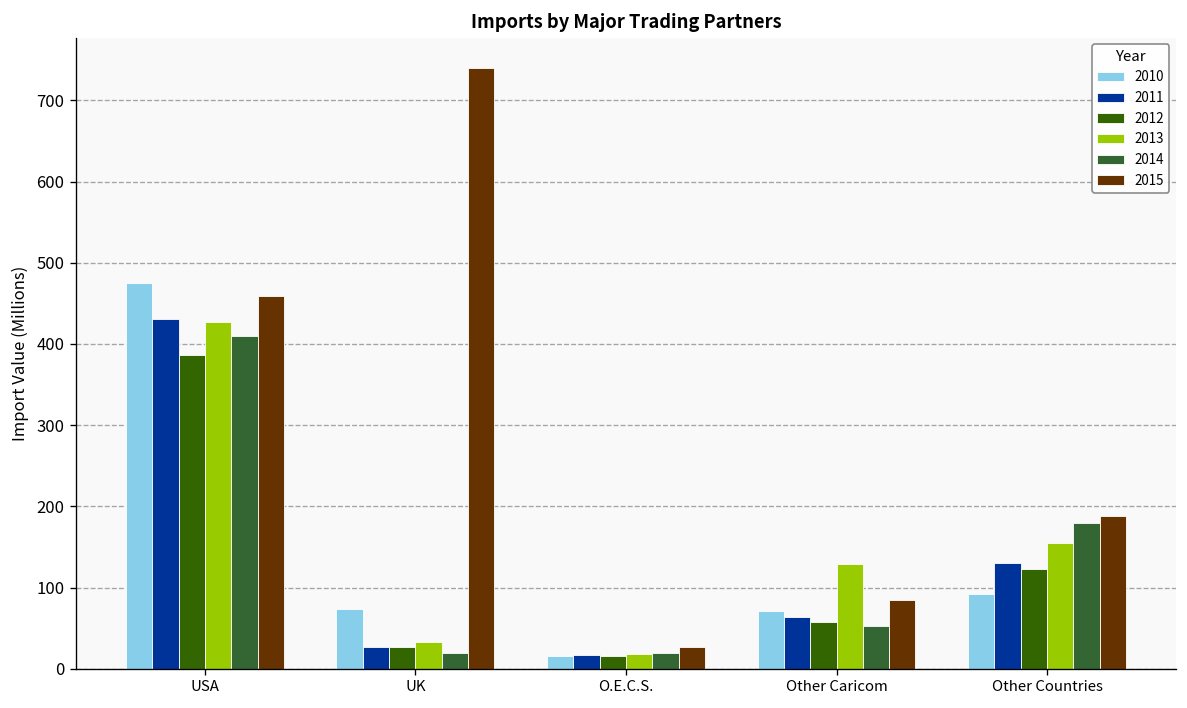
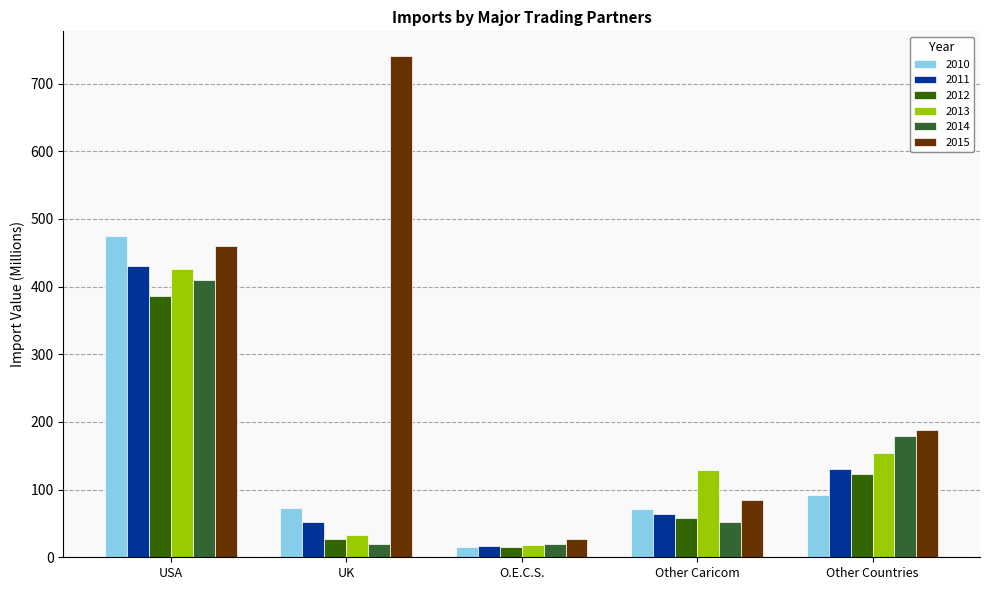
  {
    "2010": {
      "USA": 470,
      "UK": 70,
      "O.E.C.S.": 20,
      "Other Caricom": 70,
      "Other Countries": 90
    },
    "2011": {
      "USA": 430,
-     "UK": 30,
+     "UK": 50,
      "O.E.C.S.": 20,
      "Other Caricom": 60,
      "Other Countries": 130
    },
    "2013": {
      "USA": 430,
      "UK": 30,
      "O.E.C.S.": 20,
      "Other Caricom": 130,
      "Other Countries": 150
    },
    "2015": {
      "USA": 460,
      "UK": 740,
      "O.E.C.S.": 30,
      "Other Caricom": 80,
      "Other Countries": 190
    }
  }
